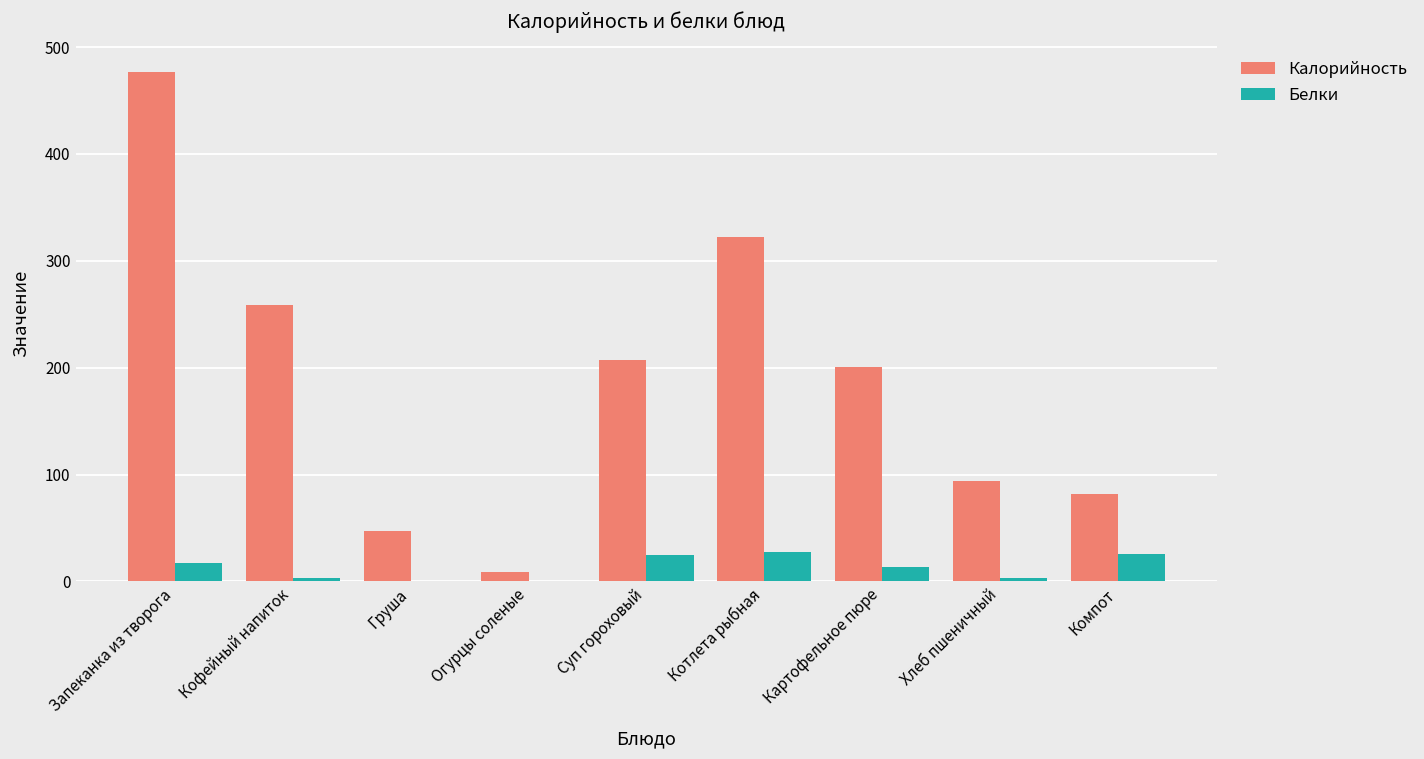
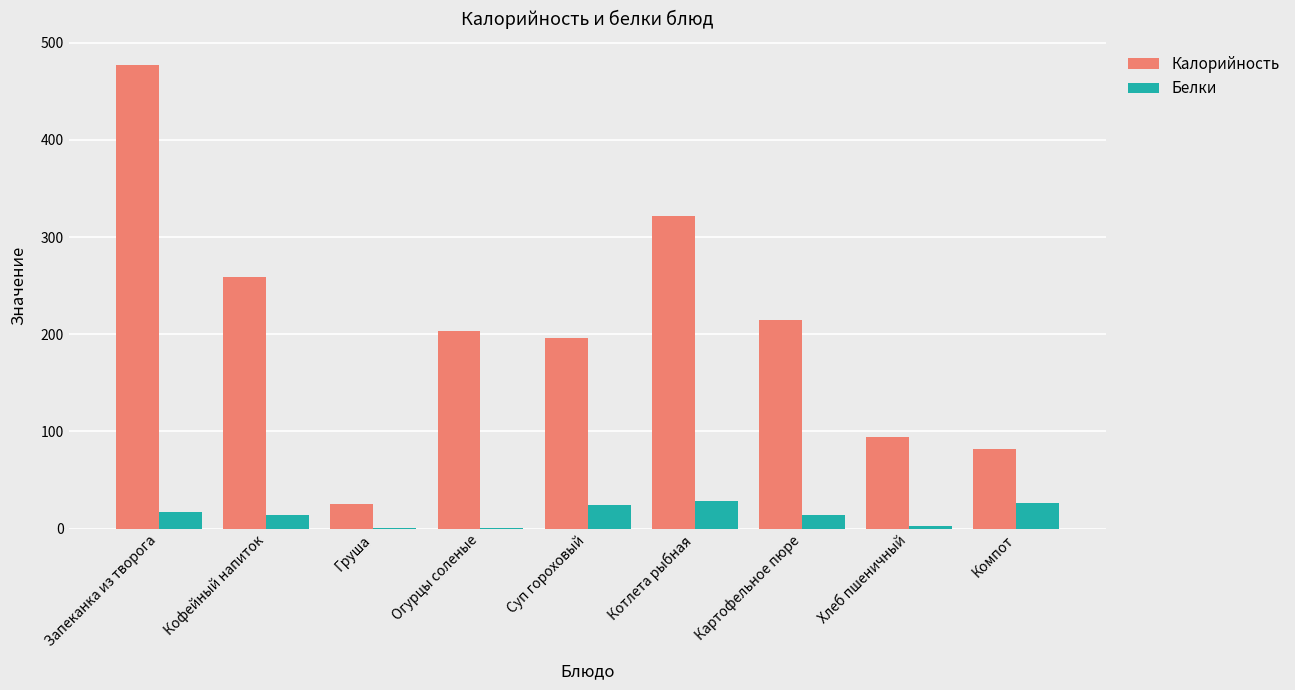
  {
    "Калорийность": {
      "Запеканка из творога": 480,
      "Кофейный напиток": 260,
-     "Груша": 50,
-     "Огурцы соленые": 10,
-     "Суп гороховый": 210,
+     "Груша": 20,
+     "Огурцы соленые": 200,
+     "Суп гороховый": 200,
      "Котлета рыбная": 320,
-     "Картофельное пюре": 200,
+     "Картофельное пюре": 220,
      "Хлеб пшеничный": 90,
      "Компот": 80
    },
    "Белки": {
      "Запеканка из творога": 20,
-     "Кофейный напиток": 0,
+     "Кофейный напиток": 10,
      "Суп гороховый": 20,
      "Котлета рыбная": 30,
      "Картофельное пюре": 10,
      "Хлеб пшеничный": 0,
      "Компот": 30
    }
  }
